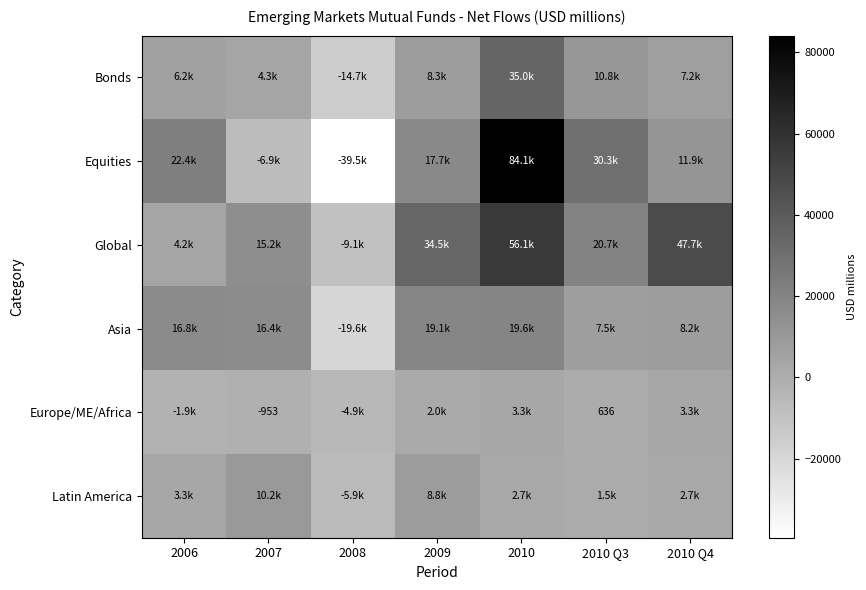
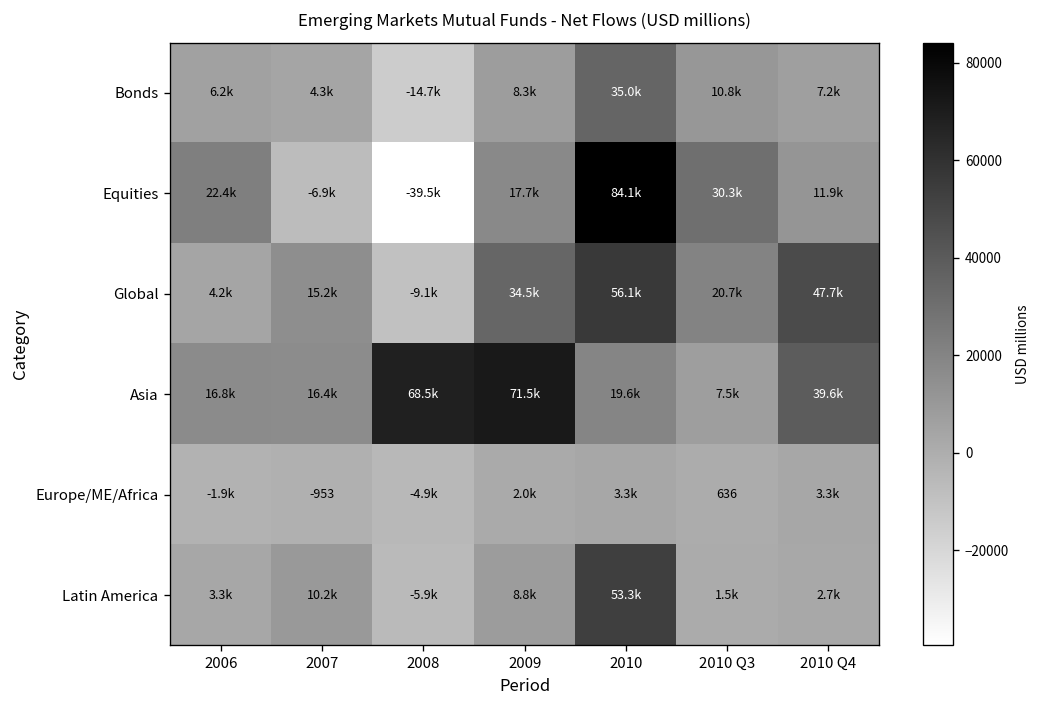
  {
    "Bonds": {
      "2006": "6.2k",
      "2007": "4.3k",
      "2008": "-14.7k",
      "2009": "8.3k",
      "2010": "35.0k",
      "2010 Q3": "10.8k",
      "2010 Q4": "7.2k"
    },
    "Equities": {
      "2006": "22.4k",
      "2007": "-6.9k",
      "2008": "-39.5k",
      "2009": "17.7k",
      "2010": "84.1k",
      "2010 Q3": "30.3k",
      "2010 Q4": "11.9k"
    },
    "Global": {
      "2006": "4.2k",
      "2007": "15.2k",
      "2008": "-9.1k",
      "2009": "34.5k",
      "2010": "56.1k",
      "2010 Q3": "20.7k",
      "2010 Q4": "47.7k"
    },
    "Asia": {
      "2006": "16.8k",
      "2007": "16.4k",
-     "2008": "-19.6k",
-     "2009": "19.1k",
+     "2008": "68.5k",
+     "2009": "71.5k",
      "2010": "19.6k",
      "2010 Q3": "7.5k",
-     "2010 Q4": "8.2k"
+     "2010 Q4": "39.6k"
    },
    "Europe/ME/Africa": {
      "2006": "-1.9k",
      "2007": "-953",
      "2008": "-4.9k",
      "2009": "2.0k",
      "2010": "3.3k",
      "2010 Q3": "636",
      "2010 Q4": "3.3k"
    },
    "Latin America": {
      "2006": "3.3k",
      "2007": "10.2k",
      "2008": "-5.9k",
      "2009": "8.8k",
-     "2010": "2.7k",
+     "2010": "53.3k",
      "2010 Q3": "1.5k",
      "2010 Q4": "2.7k"
    }
  }
